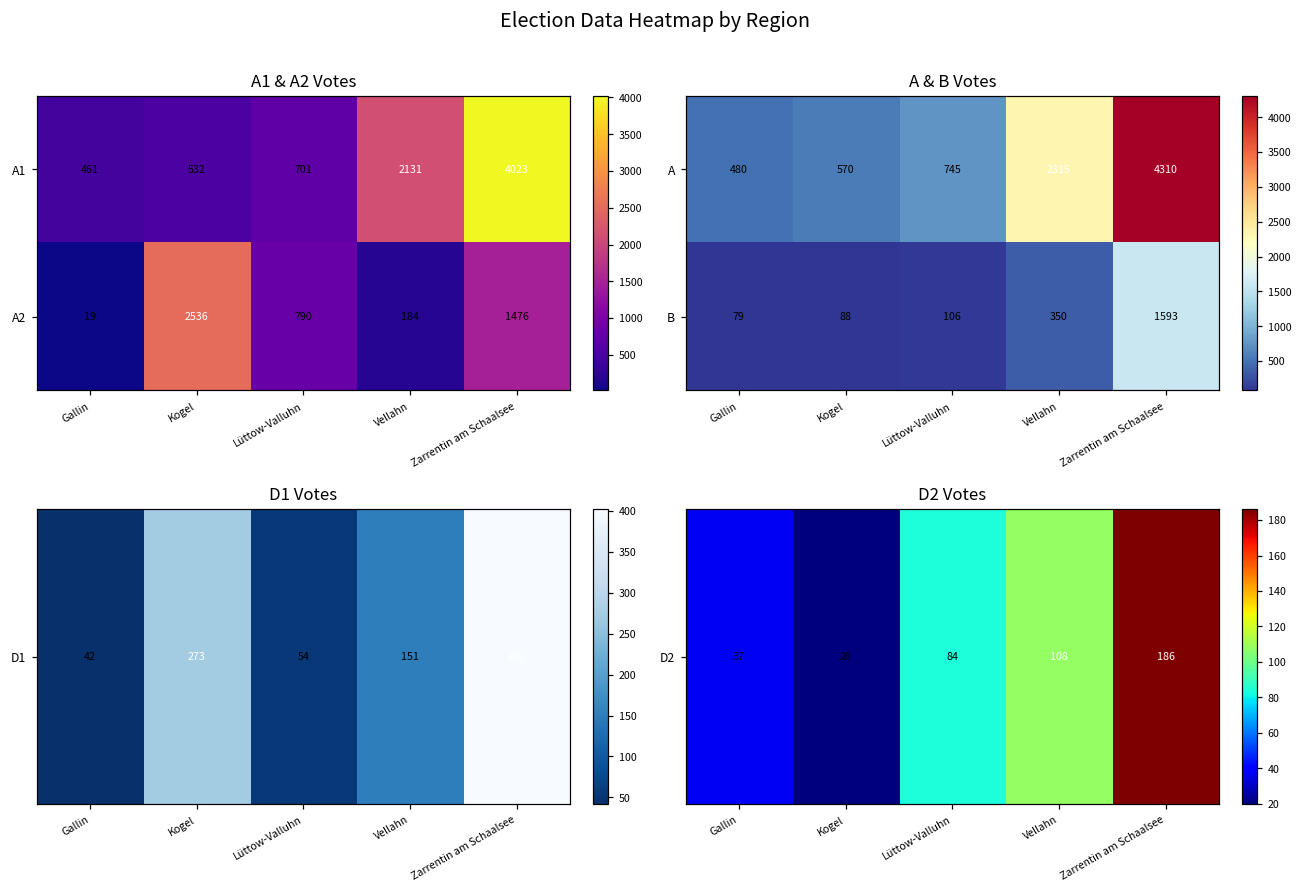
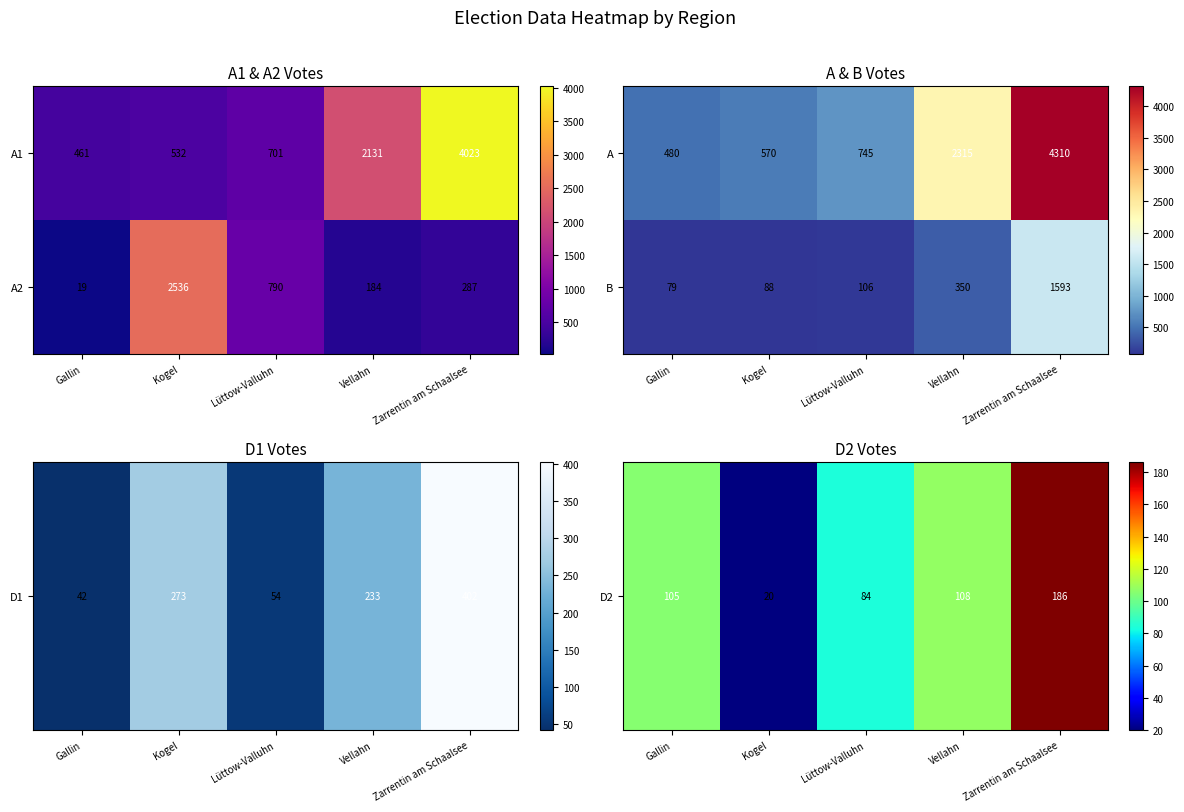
  {
    "A1 & A2 Votes": {
      "A1": {
        "Gallin": 461,
        "Kogel": 532,
        "Lüttow-Valluhn": 701,
        "Vellahn": 2131,
        "Zarrentin am Schaalsee": 4023
      },
      "A2": {
        "Gallin": 19,
        "Kogel": 2536,
        "Lüttow-Valluhn": 790,
        "Vellahn": 184,
-       "Zarrentin am Schaalsee": 1476
+       "Zarrentin am Schaalsee": 287
      }
    },
    "A & B Votes": {
      "A": {
        "Gallin": 480,
        "Kogel": 570,
        "Lüttow-Valluhn": 745,
        "Vellahn": 2315,
        "Zarrentin am Schaalsee": 4310
      },
      "B": {
        "Gallin": 79,
        "Kogel": 88,
        "Lüttow-Valluhn": 106,
        "Vellahn": 350,
        "Zarrentin am Schaalsee": 1593
      }
    },
    "D1 Votes": {
      "D1": {
        "Gallin": 42,
        "Kogel": 273,
        "Lüttow-Valluhn": 54,
-       "Vellahn": 151
+       "Vellahn": 233
      }
    },
    "D2 Votes": {
      "D2": {
-       "Gallin": 37,
+       "Gallin": 105,
        "Kogel": 20,
        "Lüttow-Valluhn": 84,
        "Vellahn": 108,
        "Zarrentin am Schaalsee": 186
      }
    }
  }
